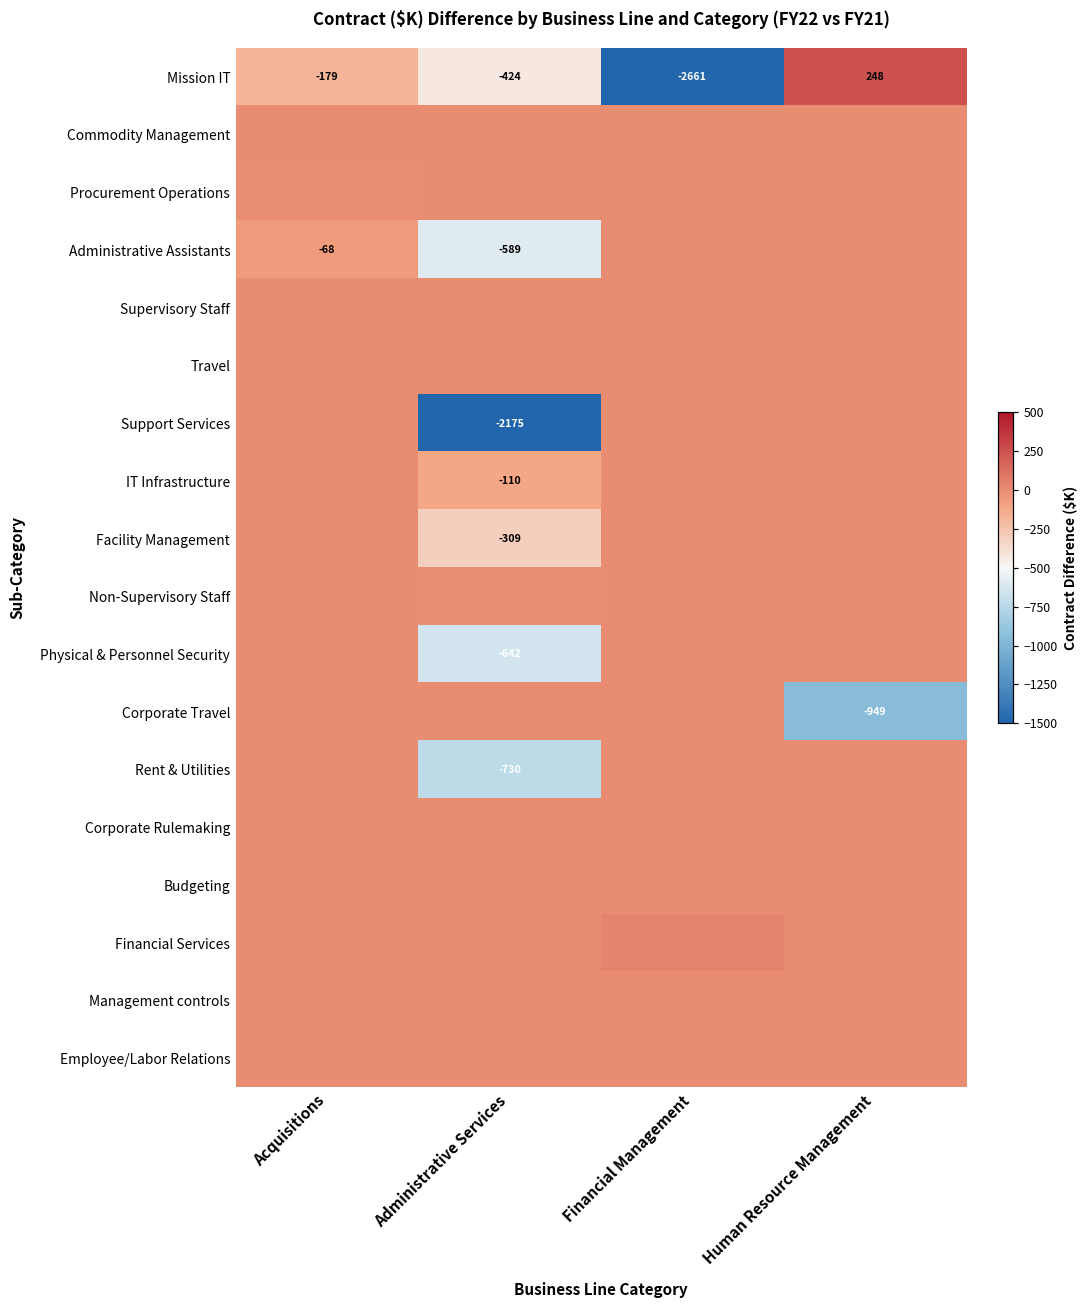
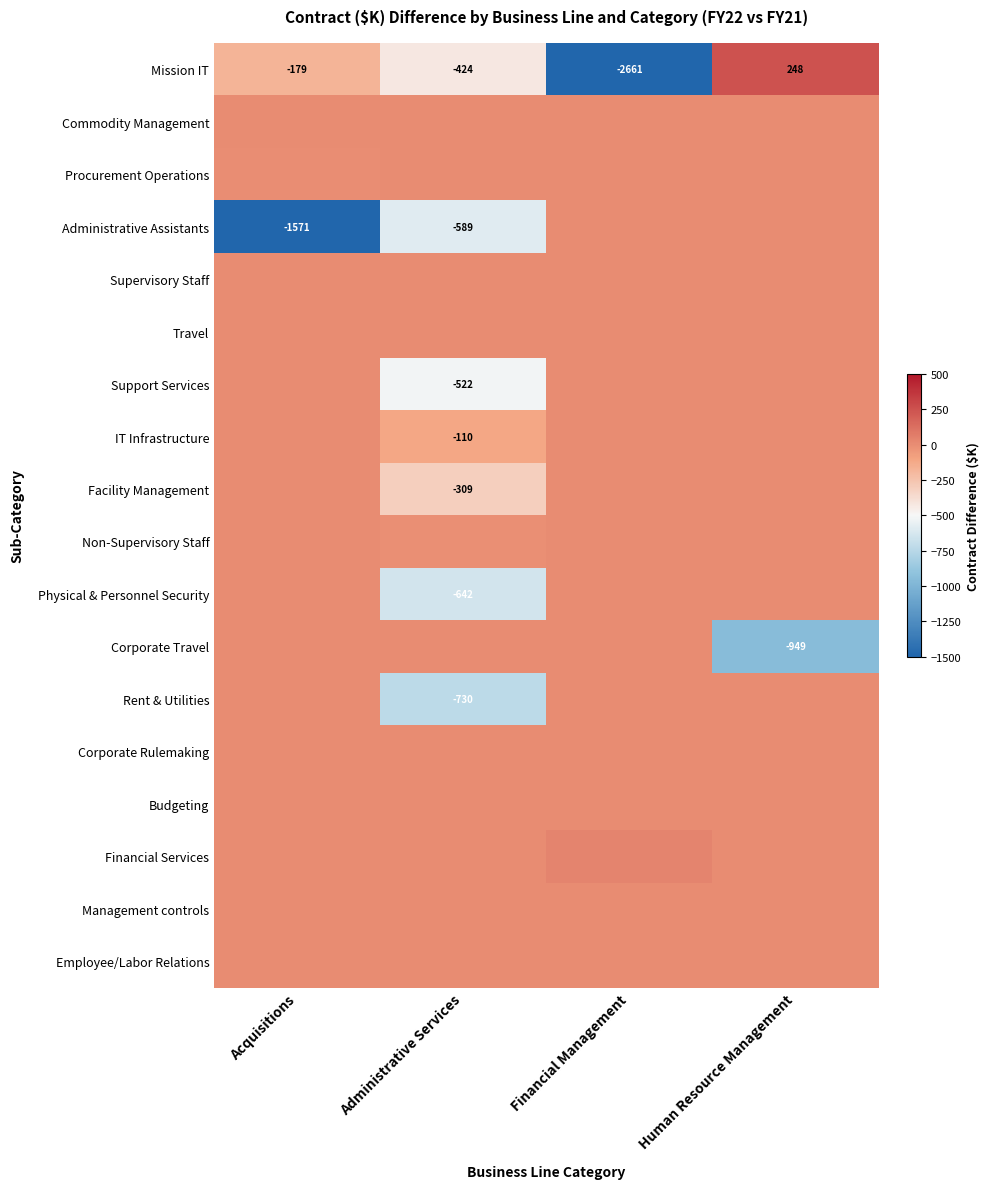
  {
    "Mission IT": {
      "Acquisitions": -179,
      "Administrative Services": -424,
      "Financial Management": -2661,
      "Human Resource Management": 248
    },
    "Administrative Assistants": {
-     "Acquisitions": -68,
+     "Acquisitions": -1571,
      "Administrative Services": -589
    },
    "Support Services": {
-     "Administrative Services": -2175
+     "Administrative Services": -522
    },
    "IT Infrastructure": {
      "Administrative Services": -110
    },
    "Facility Management": {
      "Administrative Services": -309
    },
    "Corporate Travel": {
      "Human Resource Management": -949
    },
    "Rent & Utilities": {
      "Administrative Services": -730
    }
  }
